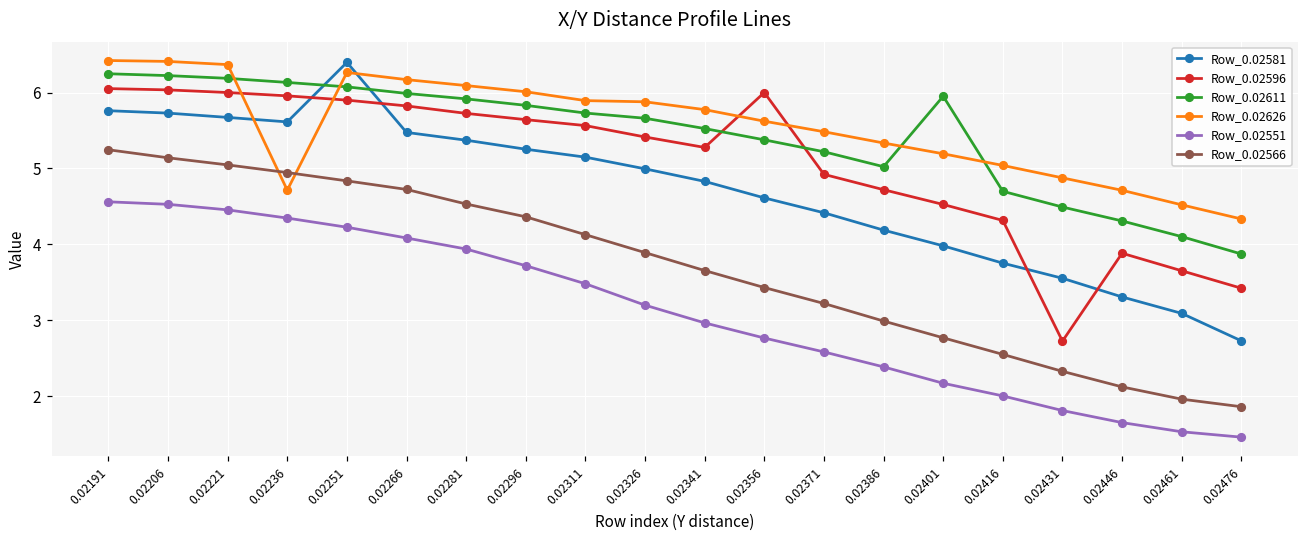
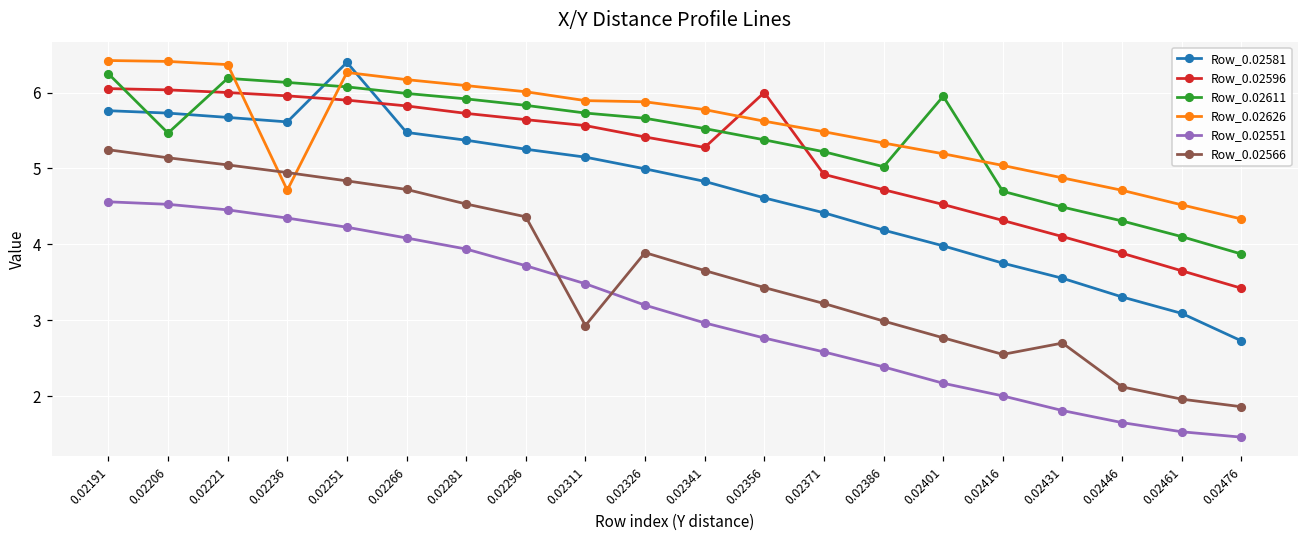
  {
    "Row_0.02581": {
      "0.02191": 5.8,
      "0.02206": 5.7,
      "0.02221": 5.7,
      "0.02236": 5.6,
      "0.02251": 6.4,
      "0.02266": 5.5,
      "0.02281": 5.4,
      "0.02296": 5.3,
      "0.02311": 5.1,
      "0.02326": 5.0,
      "0.02341": 4.8,
      "0.02356": 4.6,
      "0.02371": 4.4,
      "0.02386": 4.2,
      "0.02401": 4.0,
      "0.02416": 3.8,
      "0.02431": 3.6,
      "0.02446": 3.3,
      "0.02461": 3.1,
      "0.02476": 2.7
    },
    "Row_0.02596": {
      "0.02191": 6.1,
      "0.02206": 6.0,
      "0.02221": 6.0,
      "0.02236": 6.0,
      "0.02251": 5.9,
      "0.02266": 5.8,
      "0.02281": 5.7,
      "0.02296": 5.6,
      "0.02311": 5.6,
      "0.02326": 5.4,
      "0.02341": 5.3,
      "0.02356": 6.0,
      "0.02371": 4.9,
      "0.02386": 4.7,
      "0.02401": 4.5,
      "0.02416": 4.3,
-     "0.02431": 2.7,
+     "0.02431": 4.1,
      "0.02446": 3.9,
      "0.02461": 3.7,
      "0.02476": 3.4
    },
    "Row_0.02611": {
      "0.02191": 6.2,
-     "0.02206": 6.2,
+     "0.02206": 5.5,
      "0.02221": 6.2,
      "0.02236": 6.1,
      "0.02251": 6.1,
      "0.02266": 6.0,
      "0.02281": 5.9,
      "0.02296": 5.8,
      "0.02311": 5.7,
      "0.02326": 5.7,
      "0.02341": 5.5,
      "0.02356": 5.4,
      "0.02371": 5.2,
      "0.02386": 5.0,
      "0.02401": 6.0,
      "0.02416": 4.7,
      "0.02431": 4.5,
      "0.02446": 4.3,
      "0.02461": 4.1,
      "0.02476": 3.9
    },
    "Row_0.02626": {
      "0.02191": 6.4,
      "0.02206": 6.4,
      "0.02221": 6.4,
      "0.02236": 4.7,
      "0.02251": 6.3,
      "0.02266": 6.2,
      "0.02281": 6.1,
      "0.02296": 6.0,
      "0.02311": 5.9,
      "0.02326": 5.9,
      "0.02341": 5.8,
      "0.02356": 5.6,
      "0.02371": 5.5,
      "0.02386": 5.3,
      "0.02401": 5.2,
      "0.02416": 5.0,
      "0.02431": 4.9,
      "0.02446": 4.7,
      "0.02461": 4.5,
      "0.02476": 4.3
    },
    "Row_0.02551": {
      "0.02191": 4.6,
      "0.02206": 4.5,
      "0.02221": 4.5,
      "0.02236": 4.3,
      "0.02251": 4.2,
      "0.02266": 4.1,
      "0.02281": 3.9,
      "0.02296": 3.7,
      "0.02311": 3.5,
      "0.02326": 3.2,
      "0.02341": 3.0,
      "0.02356": 2.8,
      "0.02371": 2.6,
      "0.02386": 2.4,
      "0.02401": 2.2,
      "0.02416": 2.0,
      "0.02431": 1.8,
      "0.02446": 1.7,
      "0.02461": 1.5,
      "0.02476": 1.5
    },
    "Row_0.02566": {
      "0.02191": 5.2,
      "0.02206": 5.1,
      "0.02221": 5.0,
      "0.02236": 4.9,
      "0.02251": 4.8,
      "0.02266": 4.7,
      "0.02281": 4.5,
      "0.02296": 4.4,
-     "0.02311": 4.1,
+     "0.02311": 2.9,
      "0.02326": 3.9,
      "0.02341": 3.7,
      "0.02356": 3.4,
      "0.02371": 3.2,
      "0.02386": 3.0,
      "0.02401": 2.8,
      "0.02416": 2.5,
-     "0.02431": 2.3,
+     "0.02431": 2.7,
      "0.02446": 2.1,
      "0.02461": 2.0,
      "0.02476": 1.9
    }
  }
